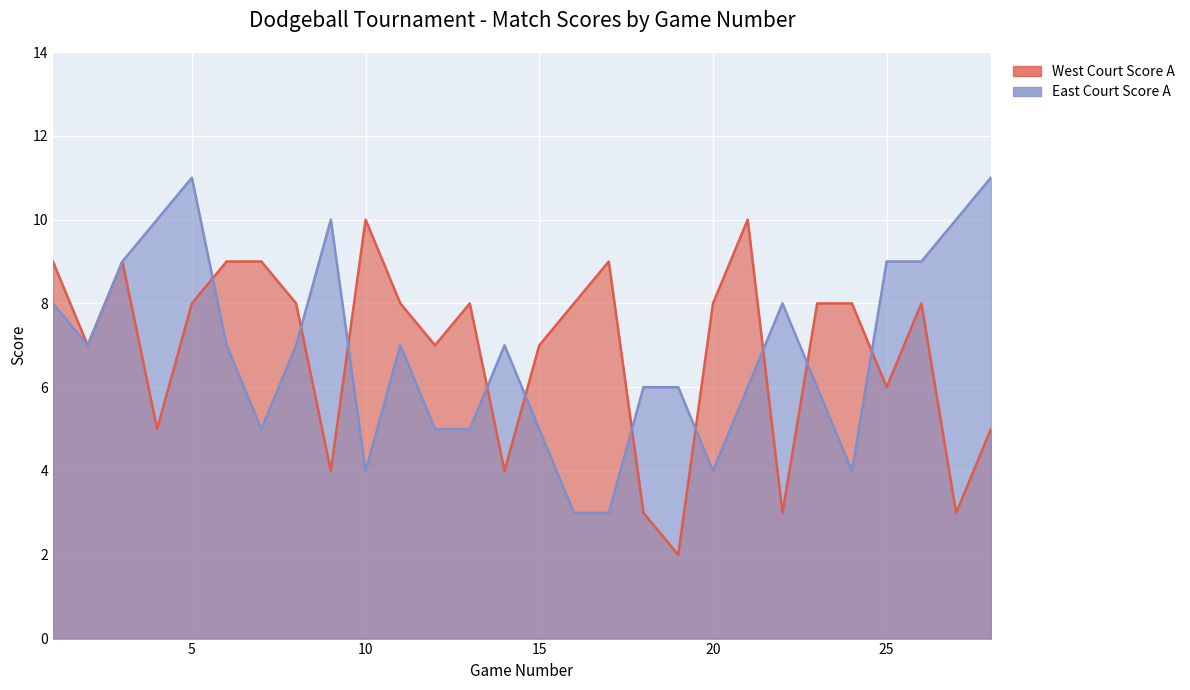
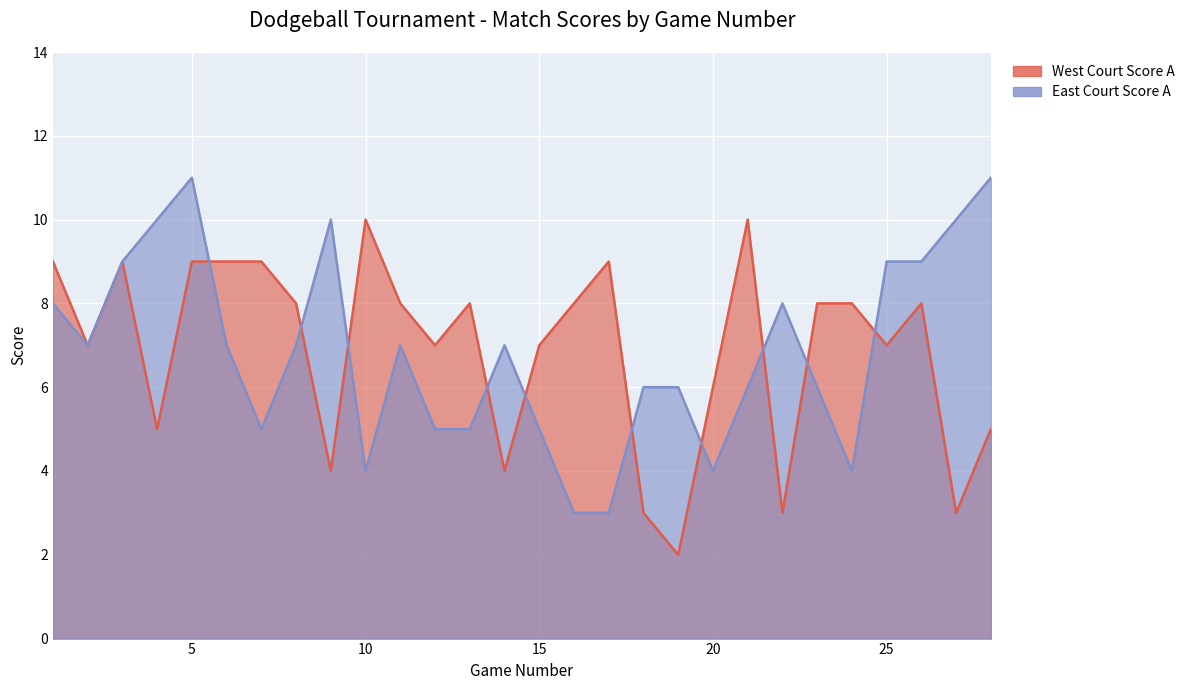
  {
    "West Court Score A": {
-     "5": 8,
+     "5": 9,
      "10": 10,
      "15": 7,
-     "20": 8,
-     "25": 6
+     "20": 6,
+     "25": 7
    },
    "East Court Score A": {
      "5": 11,
      "10": 4,
      "15": 5,
      "20": 4,
      "25": 9
    }
  }
